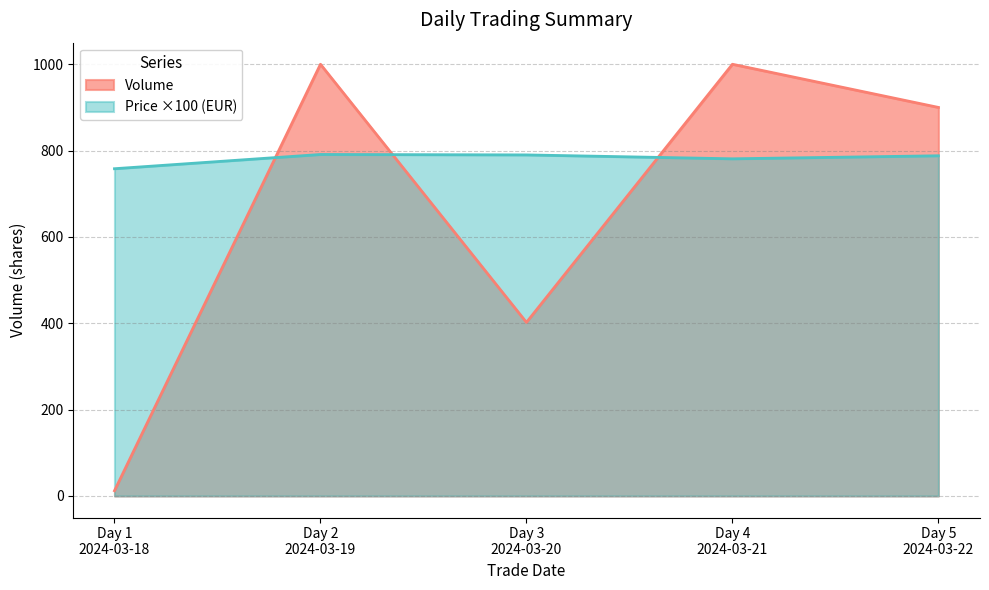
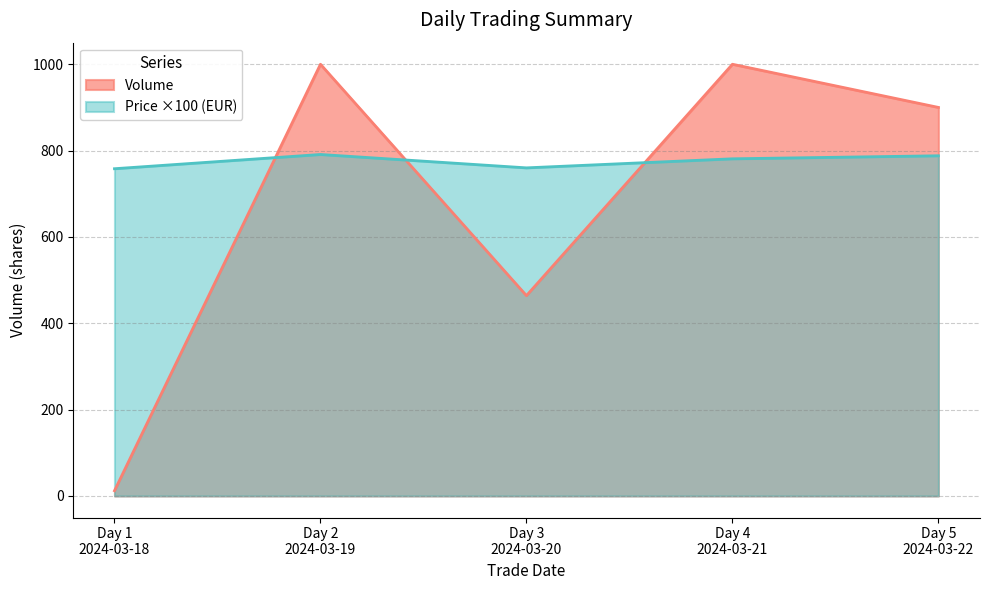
  {
    "Volume": {
      "Day 1 2024-03-18": 10,
      "Day 2 2024-03-19": 1000,
-     "Day 3 2024-03-20": 400,
+     "Day 3 2024-03-20": 460,
      "Day 4 2024-03-21": 1000,
      "Day 5 2024-03-22": 900
    },
    "Price ×100 (EUR)": {
      "Day 1 2024-03-18": 760,
      "Day 2 2024-03-19": 790,
-     "Day 3 2024-03-20": 790,
+     "Day 3 2024-03-20": 760,
      "Day 4 2024-03-21": 780,
      "Day 5 2024-03-22": 790
    }
  }
